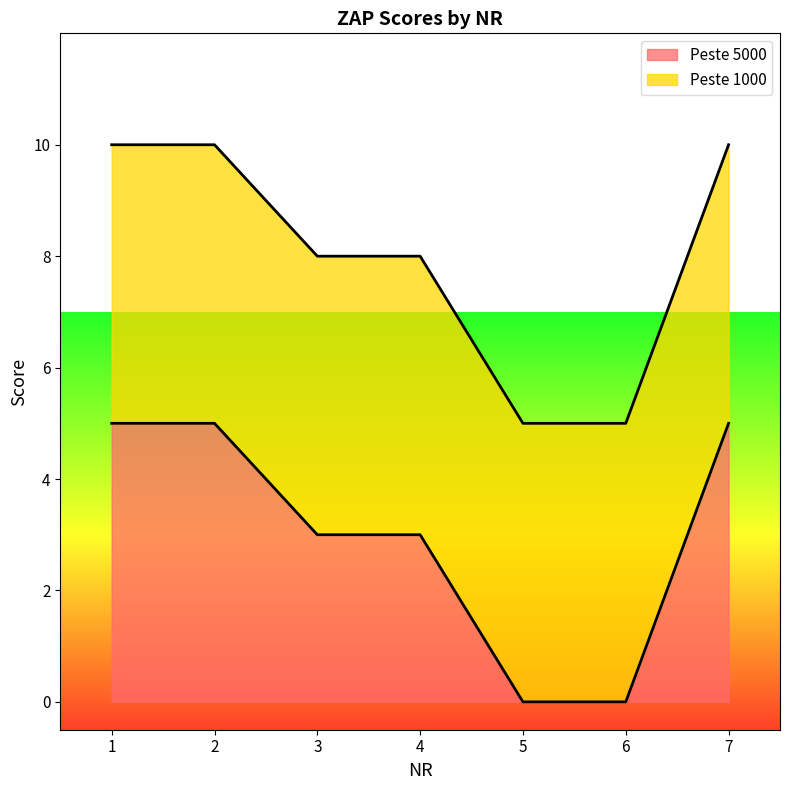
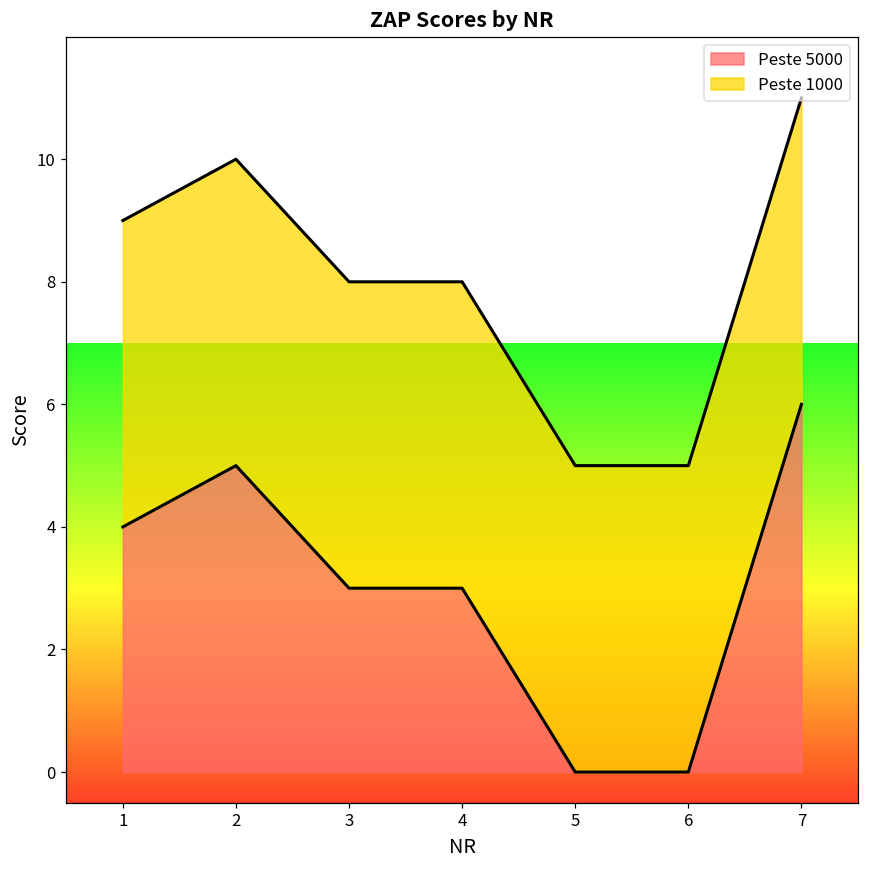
  {
    "Peste 5000": {
-     "1": 5,
+     "1": 4,
      "2": 5,
      "3": 3,
      "4": 3,
      "5": 0,
      "6": 0,
-     "7": 5
+     "7": 6
    },
    "Peste 1000": {
      "1": 5,
      "2": 5,
      "3": 5,
      "4": 5,
      "5": 5,
      "6": 5
    }
  }
